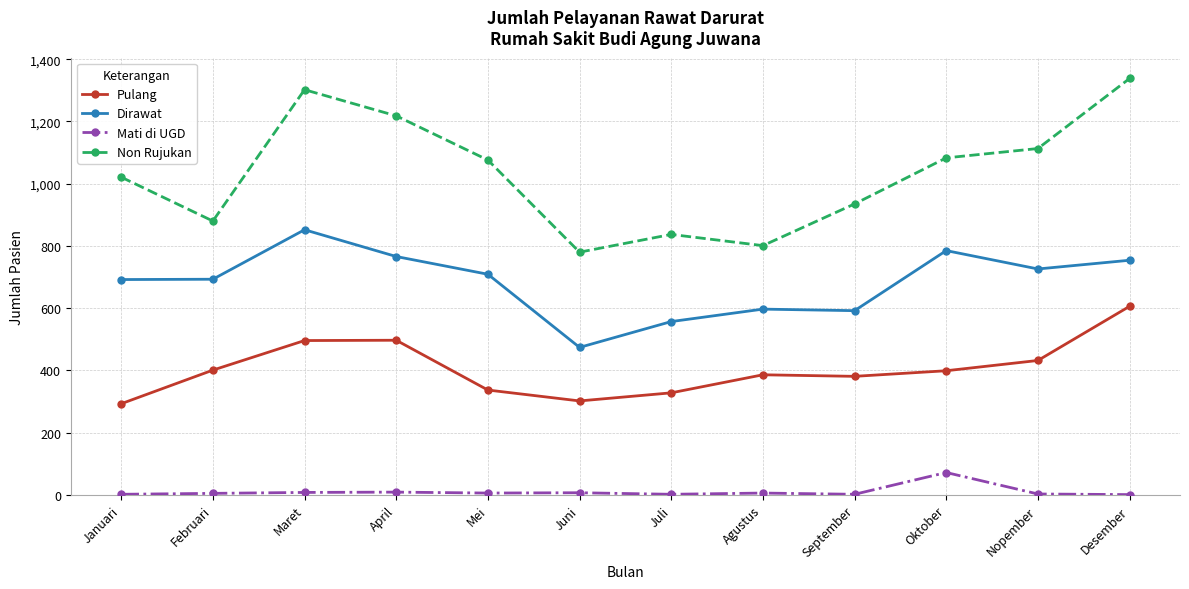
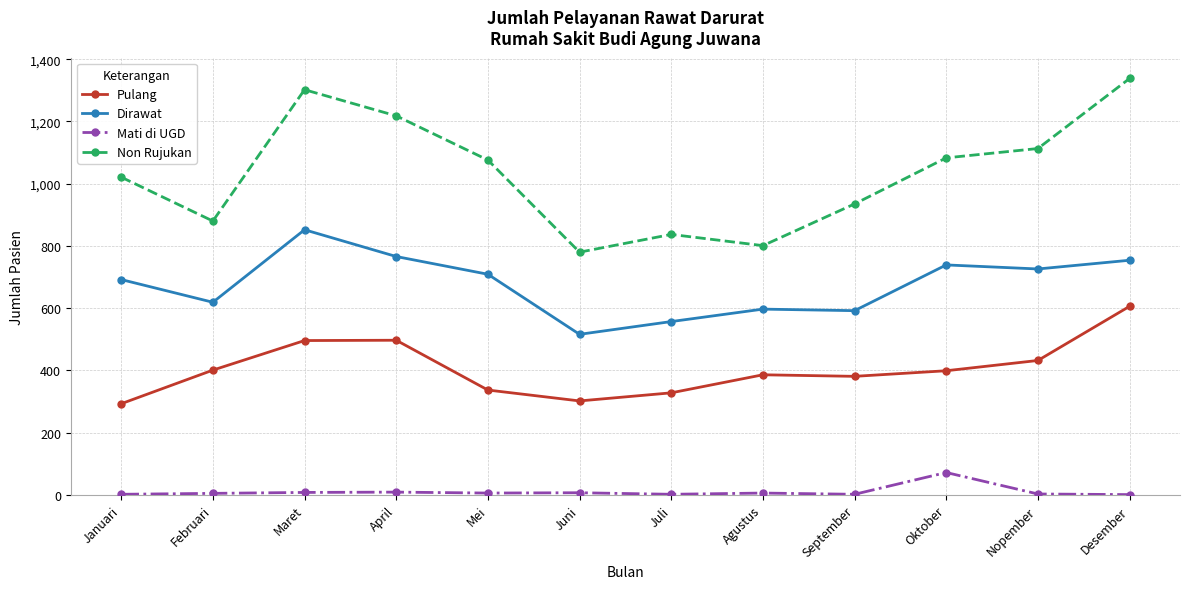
  {
    "Pulang": {
      "Januari": "290",
      "Februari": "400",
      "Maret": "500",
      "April": "500",
      "Mei": "340",
      "Juni": "300",
      "Juli": "330",
      "Agustus": "390",
      "September": "380",
      "Oktober": "400",
      "Nopember": "430",
      "Desember": "610"
    },
    "Dirawat": {
      "Januari": "690",
-     "Februari": "690",
+     "Februari": "620",
      "Maret": "850",
      "April": "770",
      "Mei": "710",
-     "Juni": "470",
+     "Juni": "520",
      "Juli": "560",
      "Agustus": "600",
      "September": "590",
-     "Oktober": "790",
+     "Oktober": "740",
      "Nopember": "730",
      "Desember": "750"
    },
    "Mati di UGD": {
      "Januari": "0",
      "Februari": "10",
      "Maret": "10",
      "April": "10",
      "Mei": "10",
      "Juni": "10",
      "Juli": "0",
      "Agustus": "10",
      "September": "0",
      "Oktober": "70",
      "Nopember": "0",
      "Desember": "0"
    },
    "Non Rujukan": {
      "Januari": "1,020",
      "Februari": "880",
      "Maret": "1,300",
      "April": "1,220",
      "Mei": "1,080",
      "Juni": "780",
      "Juli": "840",
      "Agustus": "800",
      "September": "940",
      "Oktober": "1,080",
      "Nopember": "1,110",
      "Desember": "1,340"
    }
  }
